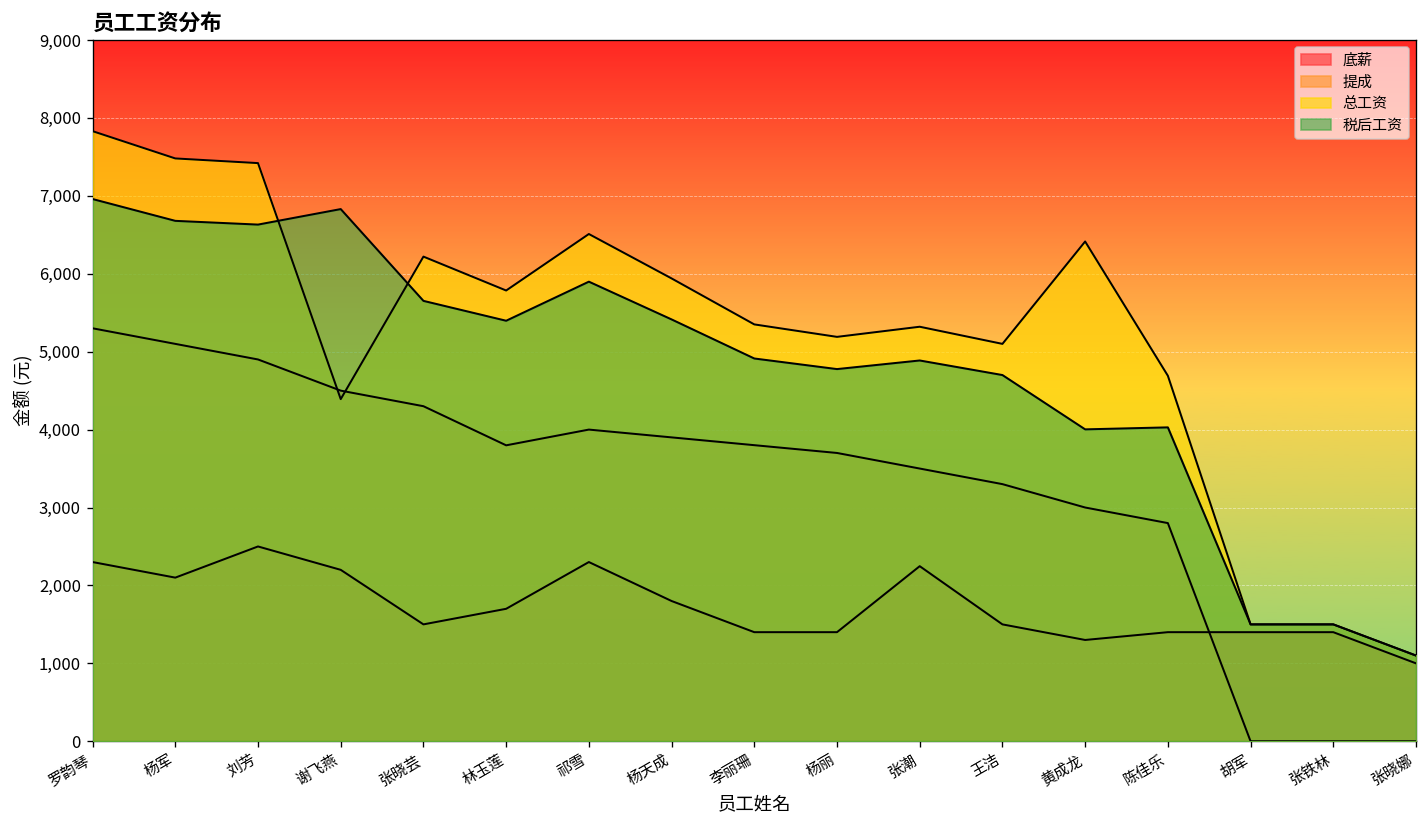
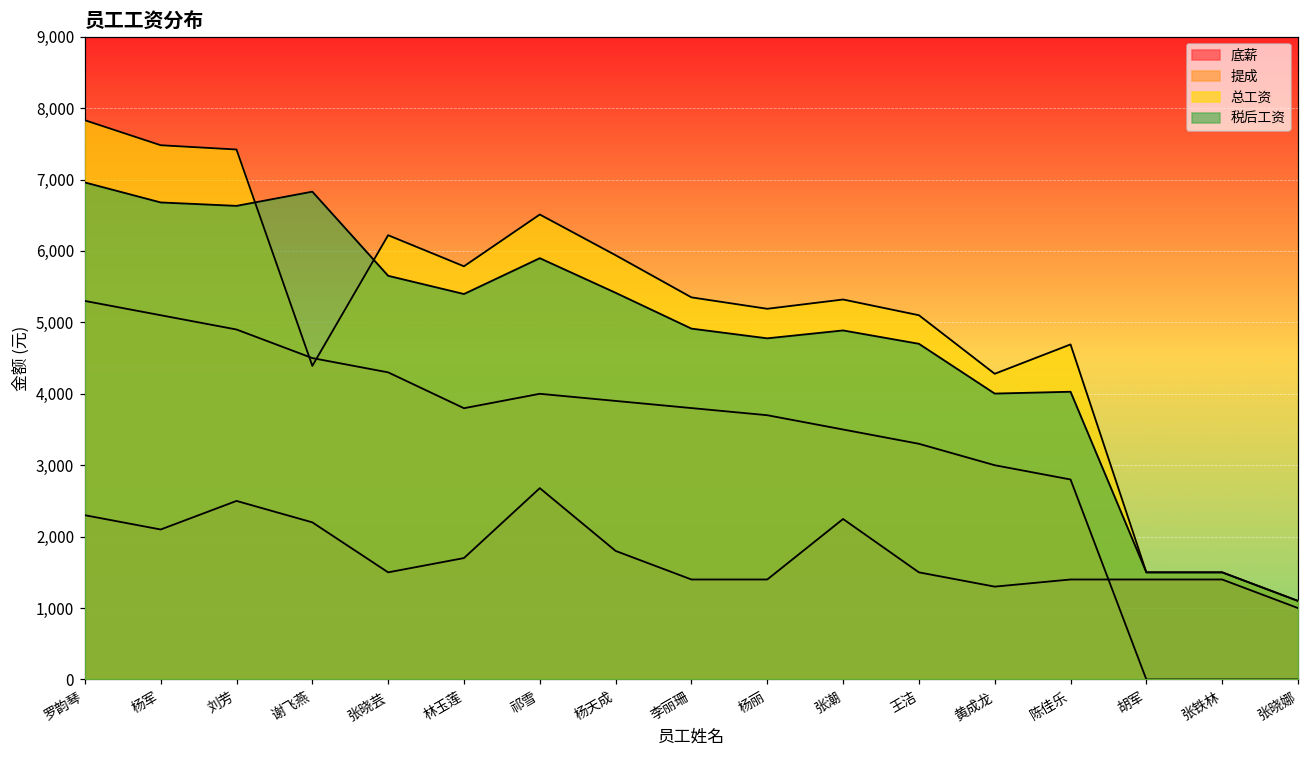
  {
    "底薪": {
      "罗韵琴": "2,300",
      "杨军": "2,100",
      "刘芳": "2,500",
      "谢飞燕": "2,200",
      "张晓芸": "1,500",
      "林玉莲": "1,700",
-     "祁雪": "2,300",
+     "祁雪": "2,700",
      "杨天成": "1,800",
      "李丽珊": "1,400",
      "杨丽": "1,400",
      "张潮": "2,200",
      "王洁": "1,500",
      "黄成龙": "1,300",
      "陈佳乐": "1,400",
      "胡军": "1,400",
      "张铁林": "1,400",
      "张晓娜": "1,000"
    },
    "提成": {
      "罗韵琴": "5,300",
      "杨军": "5,100",
      "刘芳": "4,900",
      "谢飞燕": "4,500",
      "张晓芸": "4,300",
      "林玉莲": "3,800",
      "祁雪": "4,000",
      "杨天成": "3,900",
      "李丽珊": "3,800",
      "杨丽": "3,700",
      "张潮": "3,500",
      "王洁": "3,300",
      "黄成龙": "3,000",
      "陈佳乐": "2,800",
      "胡军": "0",
      "张铁林": "0",
      "张晓娜": "0"
    },
    "总工资": {
      "罗韵琴": "7,800",
      "杨军": "7,500",
      "刘芳": "7,400",
      "谢飞燕": "4,400",
      "张晓芸": "6,200",
      "林玉莲": "5,800",
      "祁雪": "6,500",
      "杨天成": "5,900",
      "李丽珊": "5,400",
      "杨丽": "5,200",
      "张潮": "5,300",
      "王洁": "5,100",
-     "黄成龙": "6,400",
+     "黄成龙": "4,300",
      "陈佳乐": "4,700"
    },
    "税后工资": {
      "罗韵琴": "7,000",
      "杨军": "6,700",
      "刘芳": "6,600",
      "谢飞燕": "6,800",
      "张晓芸": "5,700",
      "林玉莲": "5,400",
      "祁雪": "5,900",
      "杨天成": "5,400",
      "李丽珊": "4,900",
      "杨丽": "4,800",
      "张潮": "4,900",
      "王洁": "4,700",
      "黄成龙": "4,000",
      "陈佳乐": "4,000"
    }
  }
